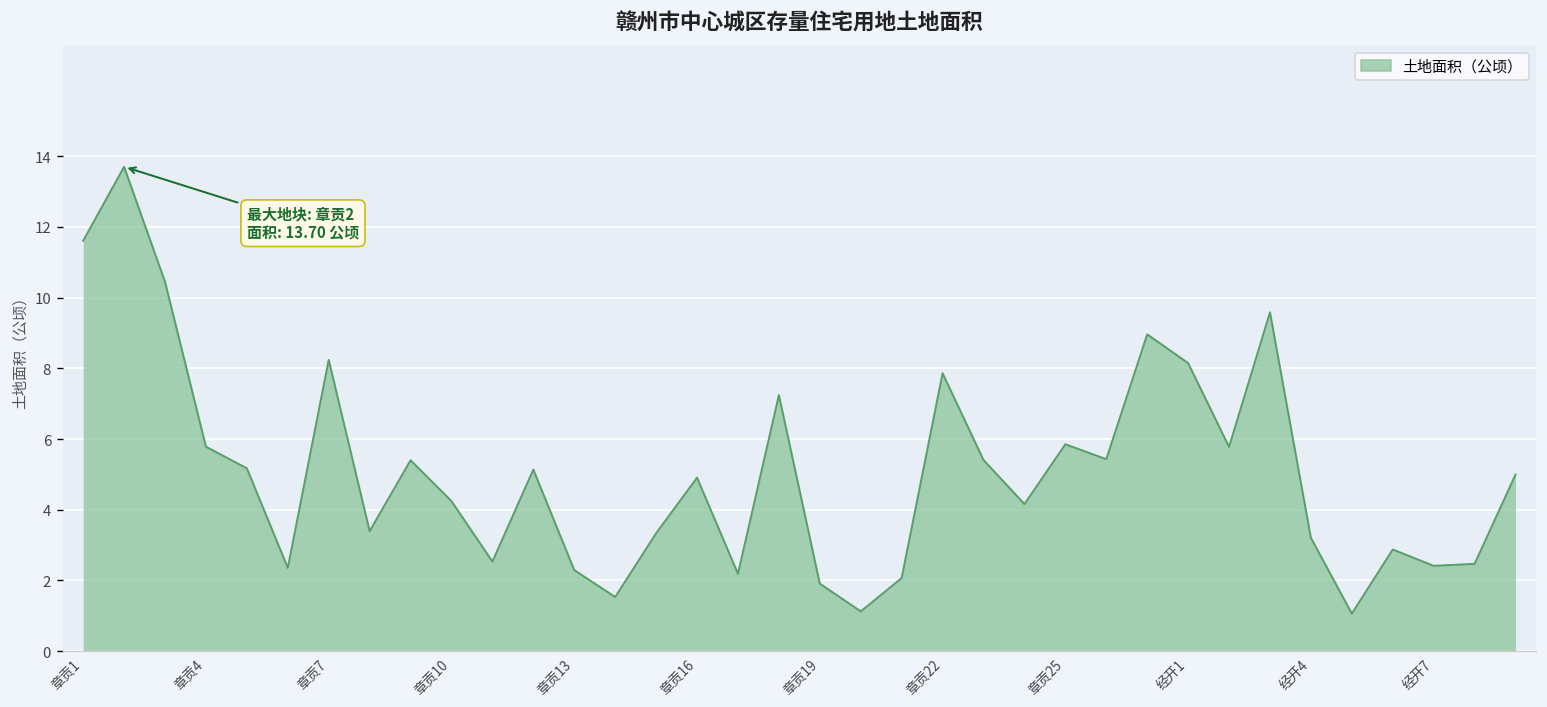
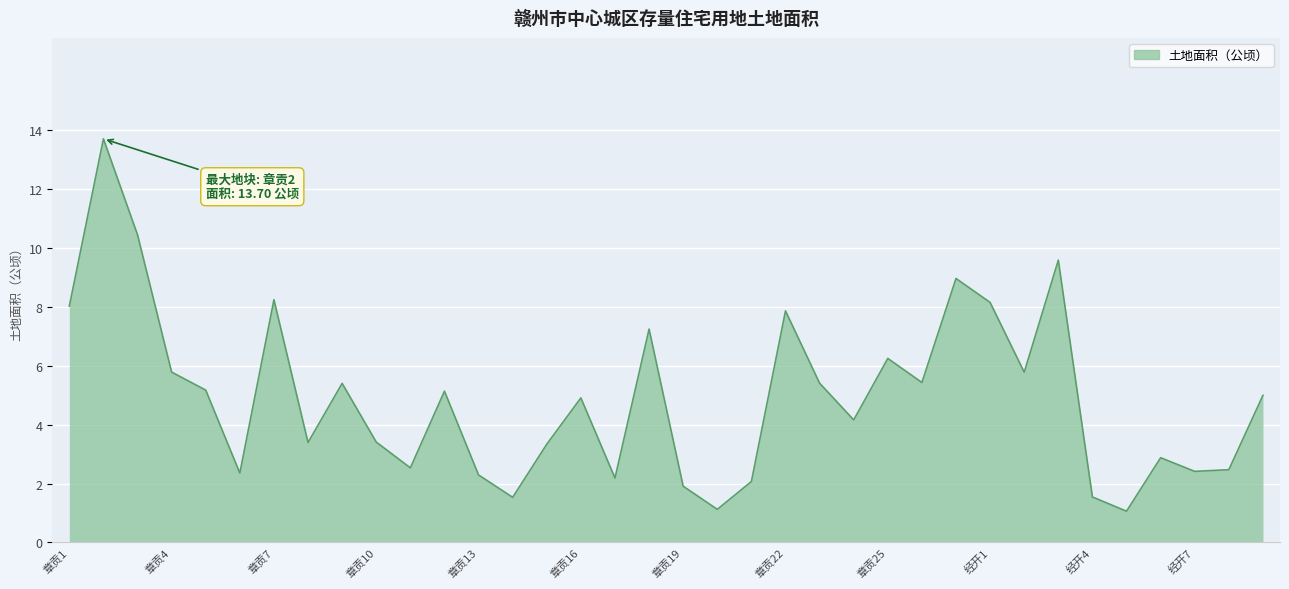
  {
-   "章贡1": 11.6,
+   "章贡1": 8.0,
    "章贡4": 5.8,
    "章贡7": 8.2,
-   "章贡10": 4.2,
+   "章贡10": 3.4,
    "章贡13": 2.3,
    "章贡16": 4.9,
    "章贡19": 1.9,
    "章贡22": 7.9,
-   "章贡25": 5.9,
+   "章贡25": 6.2,
    "经开1": 8.1,
-   "经开4": 3.2,
+   "经开4": 1.5,
    "经开7": 2.4
  }
